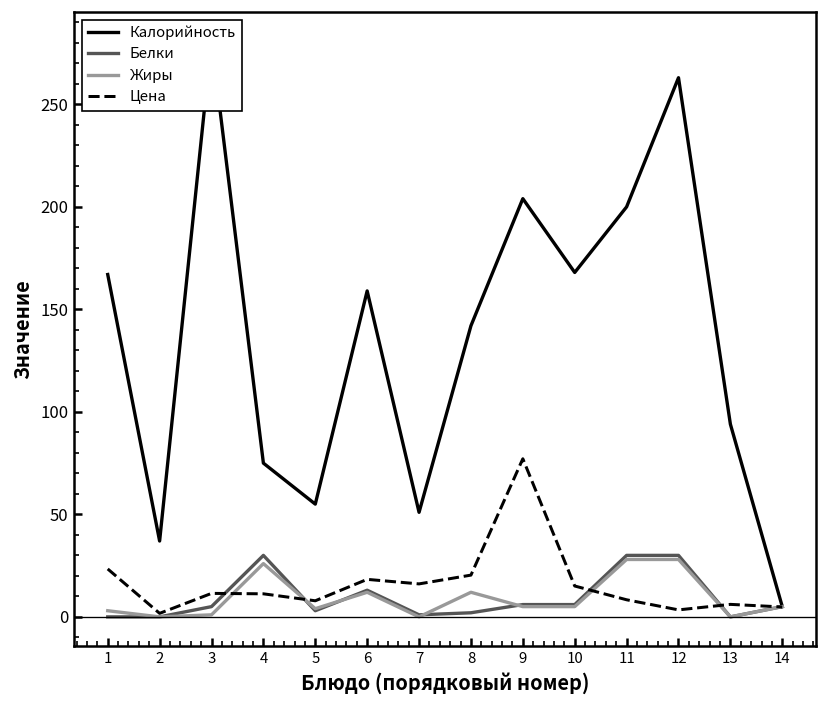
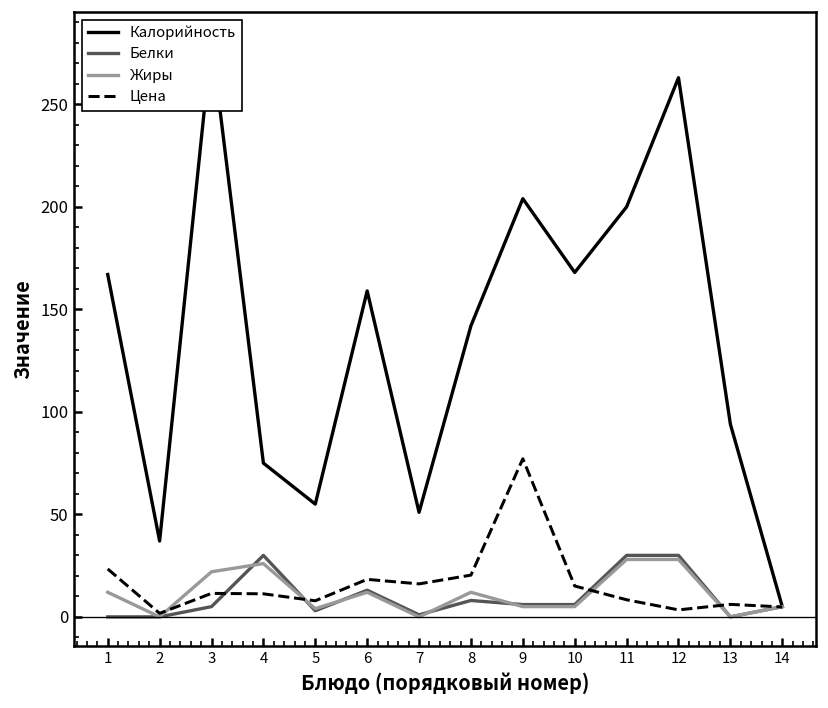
  {
    "Белки": {
      "1": 0,
      "3": 5,
      "4": 30,
-     "8": 2,
+     "8": 8,
      "11": 30,
      "12": 30
    },
    "Жиры": {
-     "1": 3,
-     "3": 1,
+     "1": 12,
+     "3": 22,
      "4": 26,
      "8": 12,
      "11": 28,
      "12": 28
    }
  }
